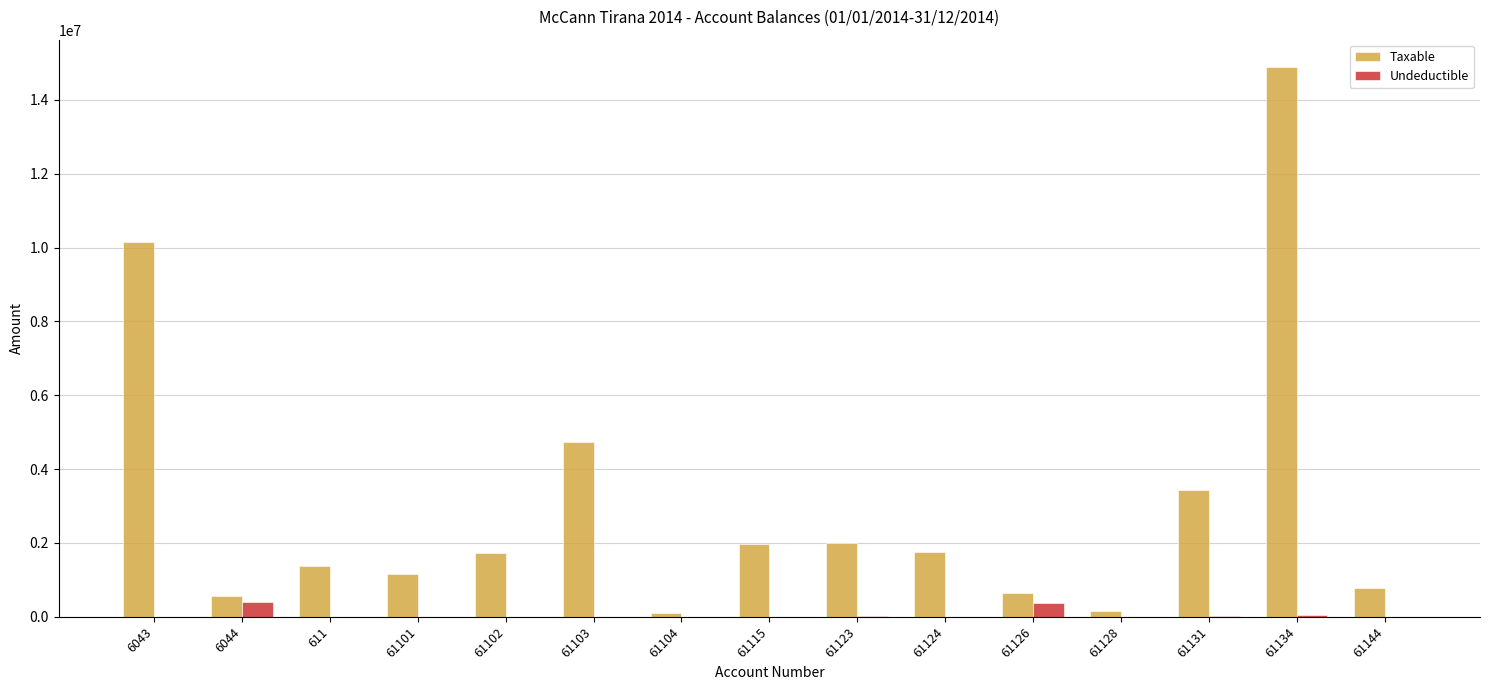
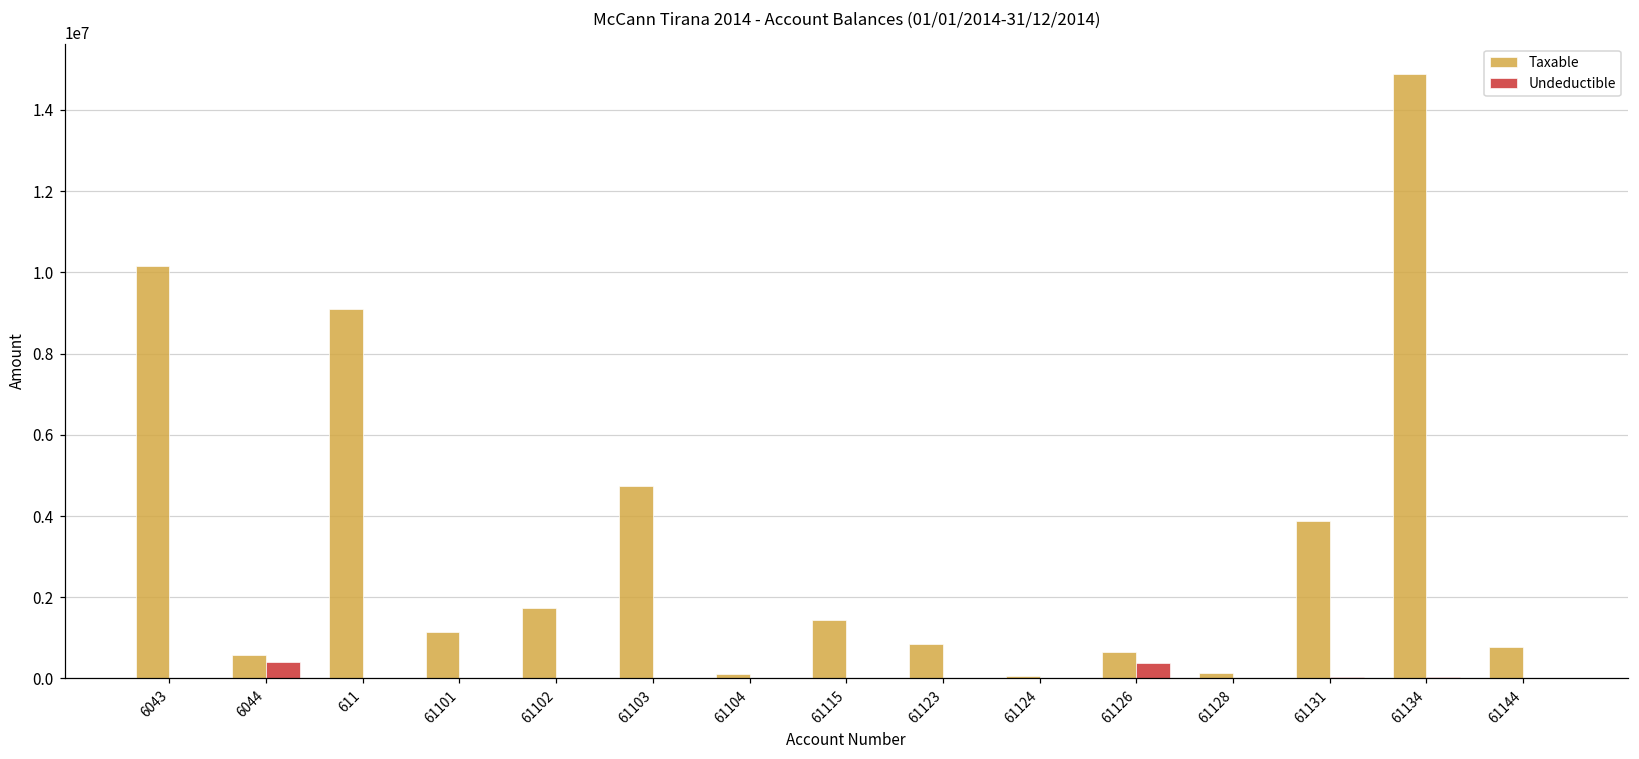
  {
    "Taxable": {
      "6043": 10200000,
      "6044": 600000,
-     "611": 1400000,
+     "611": 9100000,
      "61101": 1100000,
      "61102": 1700000,
      "61103": 4700000,
      "61104": 100000,
-     "61115": 2000000,
-     "61123": 2000000,
-     "61124": 1700000,
+     "61115": 1400000,
+     "61123": 800000,
+     "61124": 100000,
      "61126": 600000,
      "61128": 100000,
-     "61131": 3400000,
+     "61131": 3900000,
      "61134": 14900000,
      "61144": 800000
    },
    "Undeductible": {
      "6043": 0,
      "6044": 400000,
      "611": 0,
      "61101": 0,
      "61102": 0,
      "61104": 0,
      "61124": 0,
      "61126": 400000,
      "61128": 0,
      "61144": 0
    }
  }
